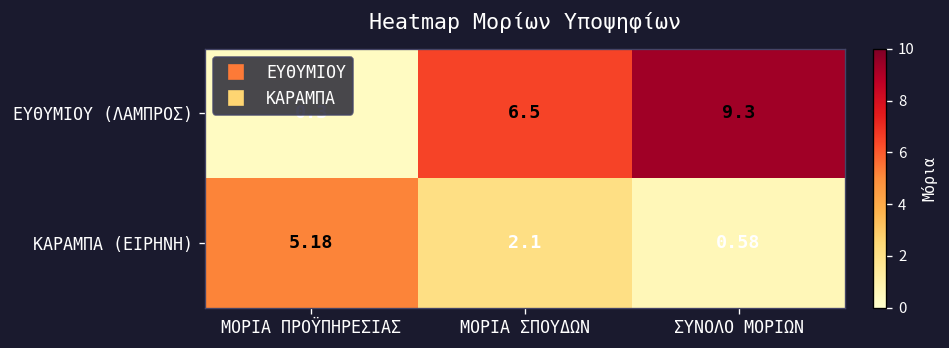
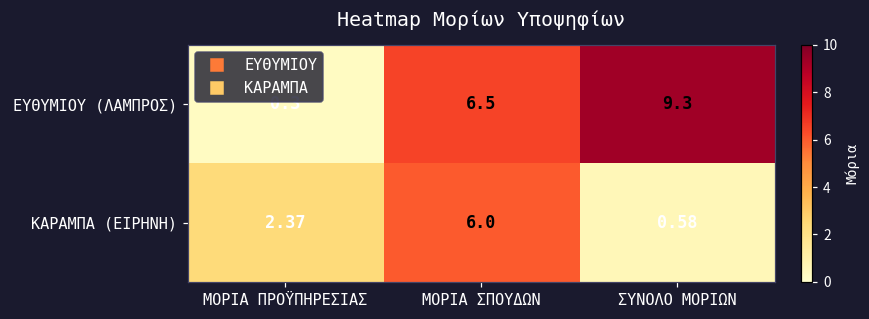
  {
    "ΕΥΘΥΜΙΟΥ (ΛΑΜΠΡΟΣ)": {
      "ΜΟΡΙΑ ΣΠΟΥΔΩΝ": 6.5,
      "ΣΥΝΟΛΟ ΜΟΡΙΩΝ": 9.3
    },
    "ΚΑΡΑΜΠΑ (ΕΙΡΗΝΗ)": {
-     "ΜΟΡΙΑ ΠΡΟΫΠΗΡΕΣΙΑΣ": 5.18,
-     "ΜΟΡΙΑ ΣΠΟΥΔΩΝ": 2.1,
+     "ΜΟΡΙΑ ΠΡΟΫΠΗΡΕΣΙΑΣ": 2.37,
+     "ΜΟΡΙΑ ΣΠΟΥΔΩΝ": 6.0,
      "ΣΥΝΟΛΟ ΜΟΡΙΩΝ": 0.58
    }
  }
